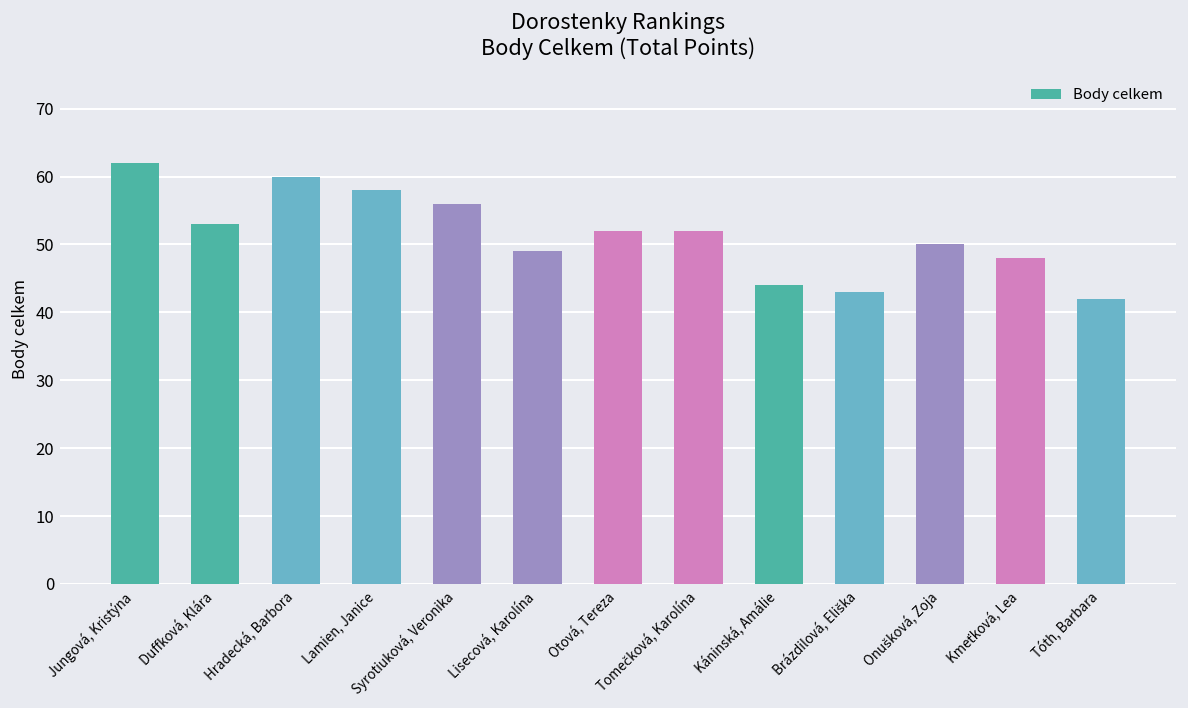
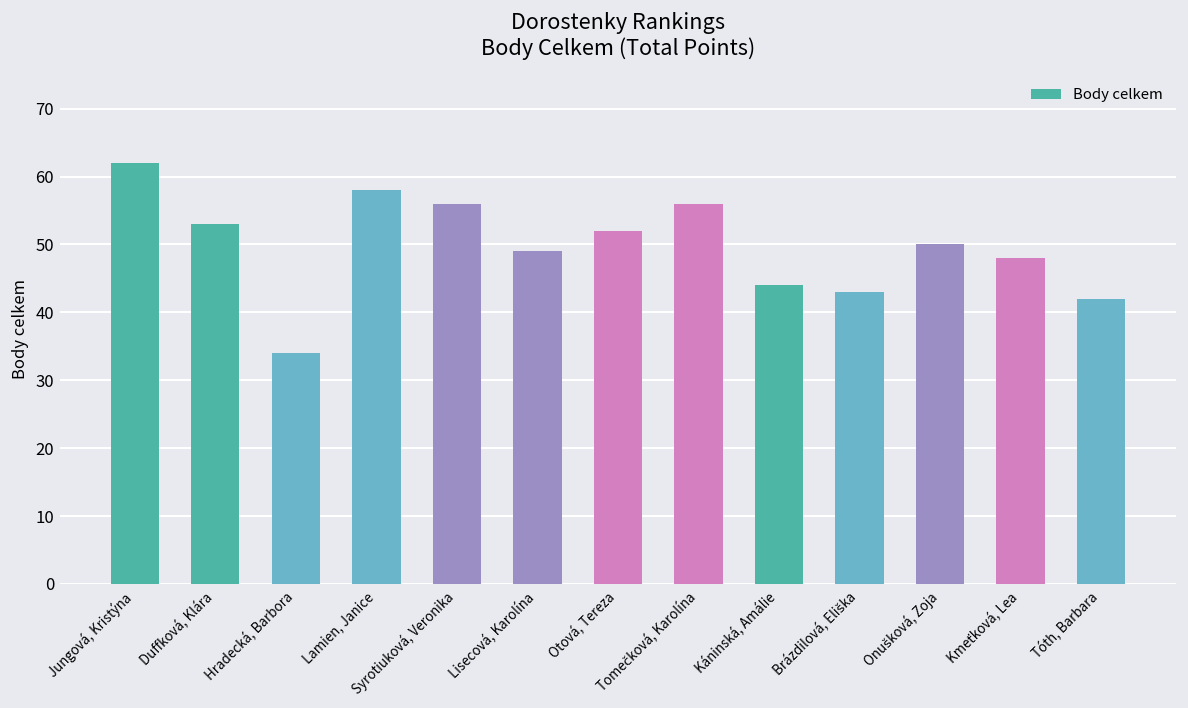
  {
    "Jungová, Kristýna": 62,
    "Duffková, Klára": 53,
-   "Hradecká, Barbora": 60,
+   "Hradecká, Barbora": 34,
    "Lamien, Janice": 58,
    "Syrotiuková, Veronika": 56,
    "Lisecová, Karolína": 49,
    "Otová, Tereza": 52,
-   "Tomečková, Karolína": 52,
+   "Tomečková, Karolína": 56,
    "Káninská, Amálie": 44,
    "Brázdilová, Eliška": 43,
    "Onušková, Zoja": 50,
    "Kmeťková, Lea": 48,
    "Tóth, Barbara": 42
  }
